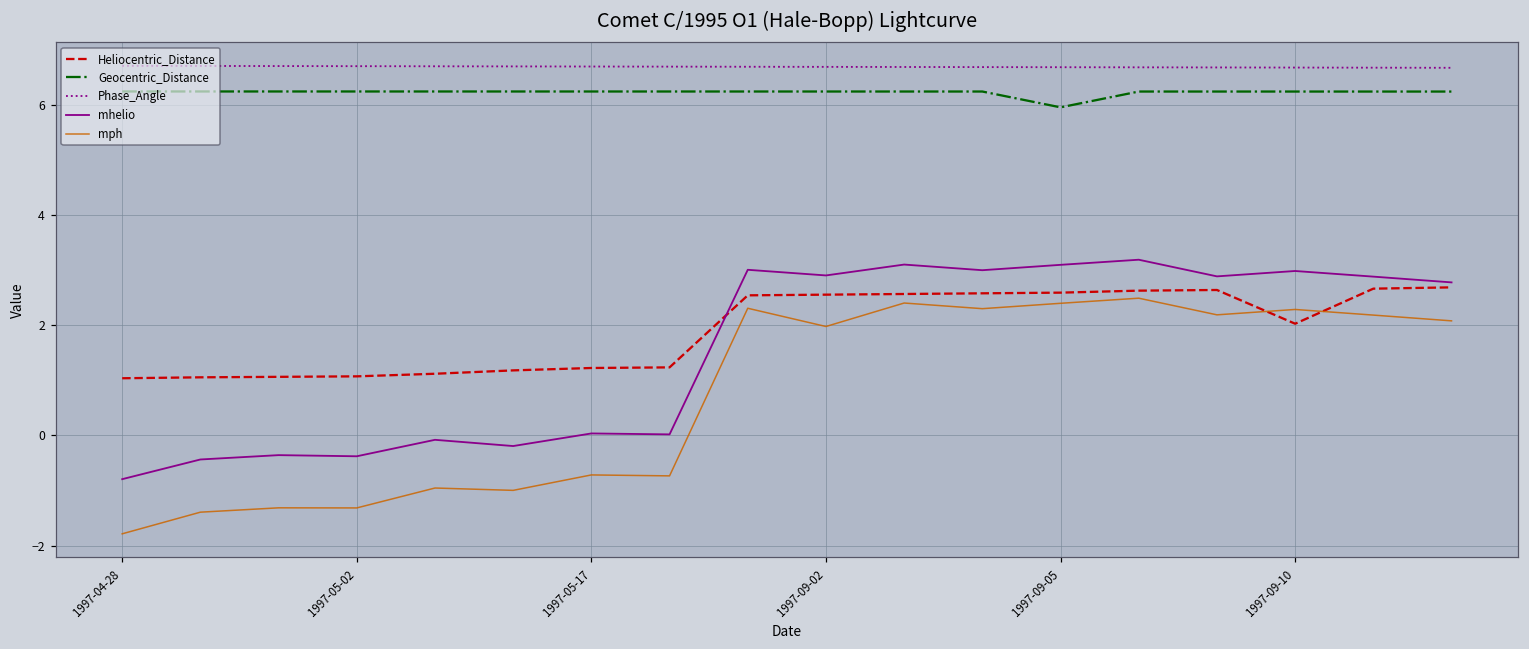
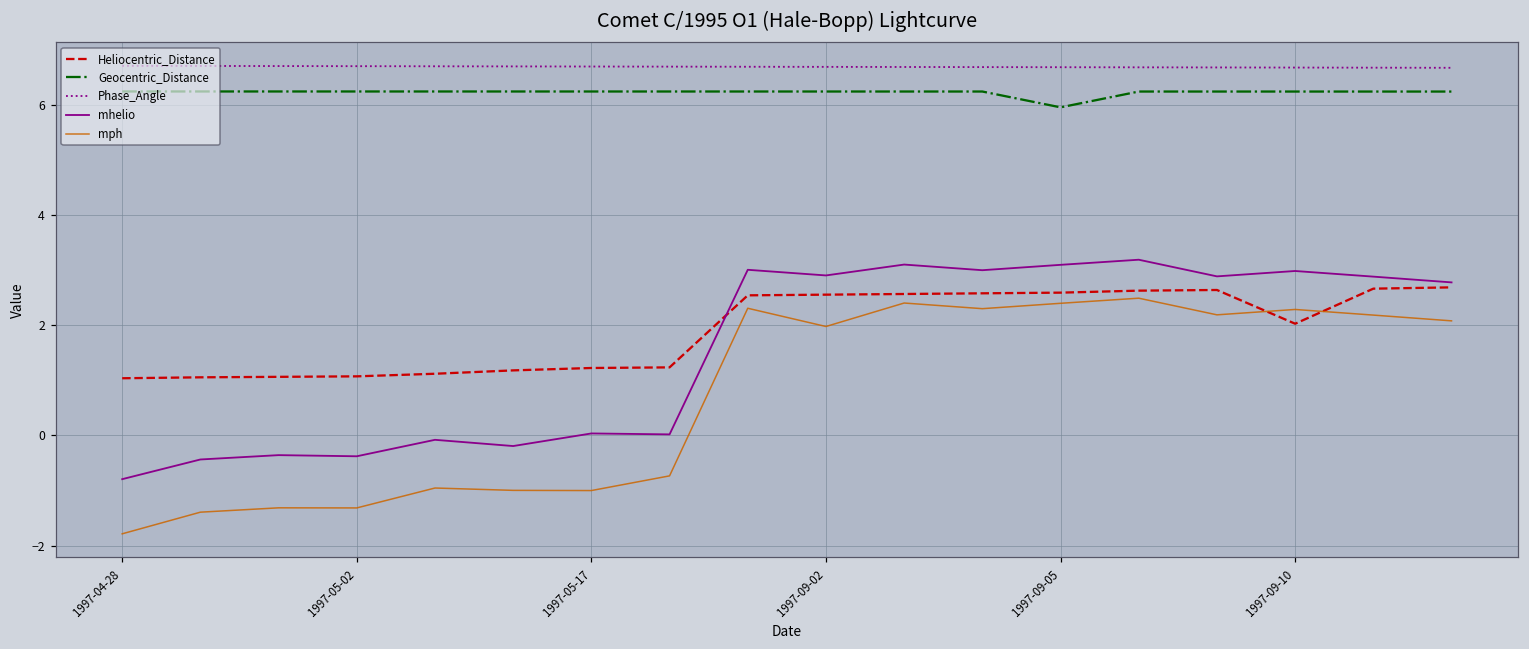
  {
    "Heliocentric_Distance": {
      "1997-04-28": 1.0,
      "1997-05-02": 1.1,
      "1997-05-17": 1.2,
      "1997-09-02": 2.6,
      "1997-09-05": 2.6,
      "1997-09-10": 2.0
    },
    "Geocentric_Distance": {
      "1997-05-02": 6.2,
      "1997-05-17": 6.2,
      "1997-09-02": 6.2,
      "1997-09-05": 6.0,
      "1997-09-10": 6.2
    },
    "mph": {
      "1997-04-28": -1.8,
      "1997-05-02": -1.3,
-     "1997-05-17": -0.7,
+     "1997-05-17": -1.0,
      "1997-09-02": 2.0,
      "1997-09-05": 2.4,
      "1997-09-10": 2.3
    }
  }
